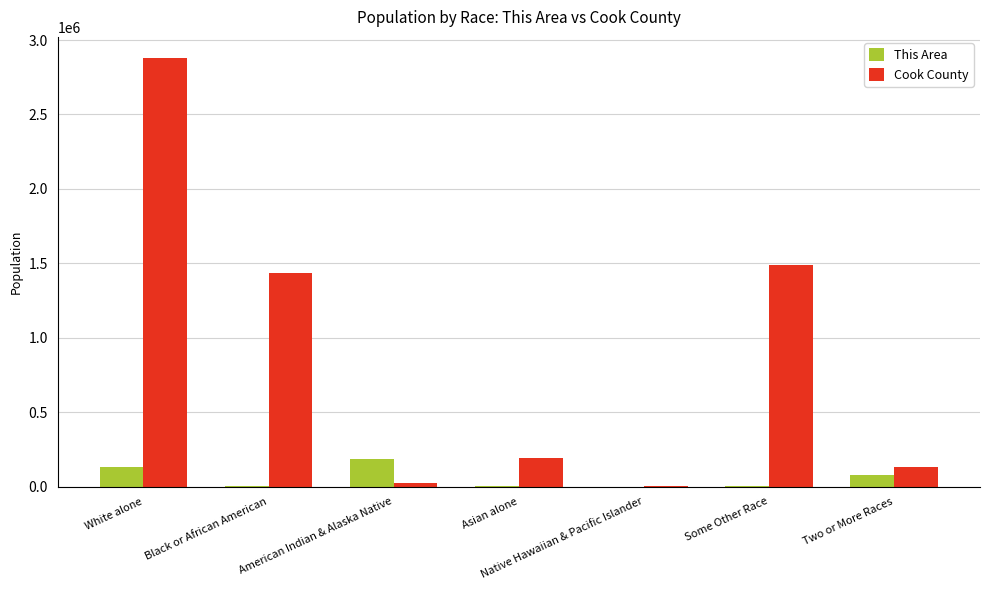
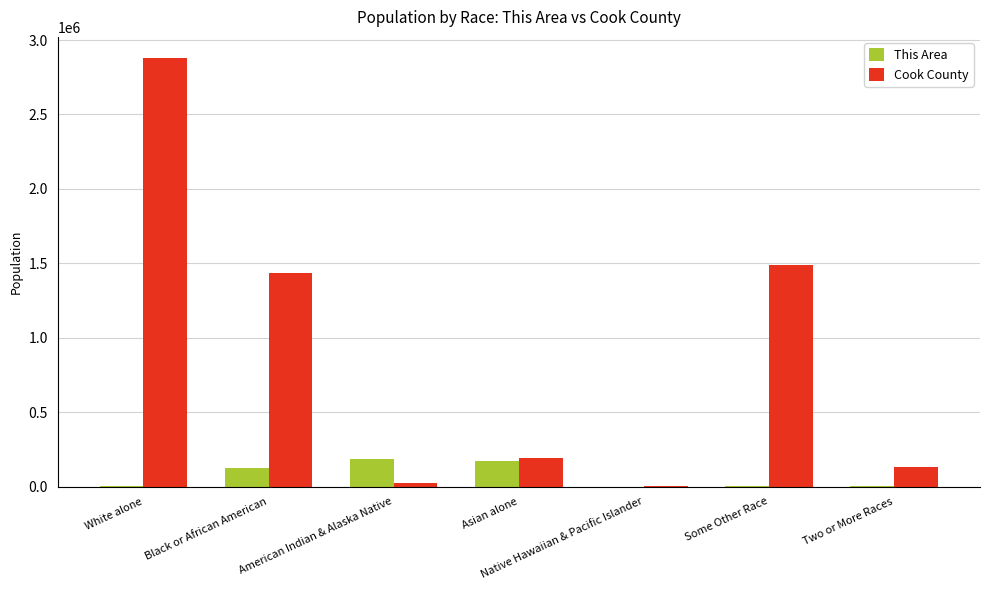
  {
    "This Area": {
-     "White alone": 130000,
-     "Black or African American": 0,
+     "White alone": 0,
+     "Black or African American": 130000,
      "American Indian & Alaska Native": 190000,
-     "Asian alone": 0,
-     "Two or More Races": 80000
+     "Asian alone": 170000,
+     "Two or More Races": 0
    },
    "Cook County": {
      "White alone": 2880000,
      "Black or African American": 1430000,
      "American Indian & Alaska Native": 20000,
      "Asian alone": 190000,
      "Some Other Race": 1490000,
      "Two or More Races": 130000
    }
  }
